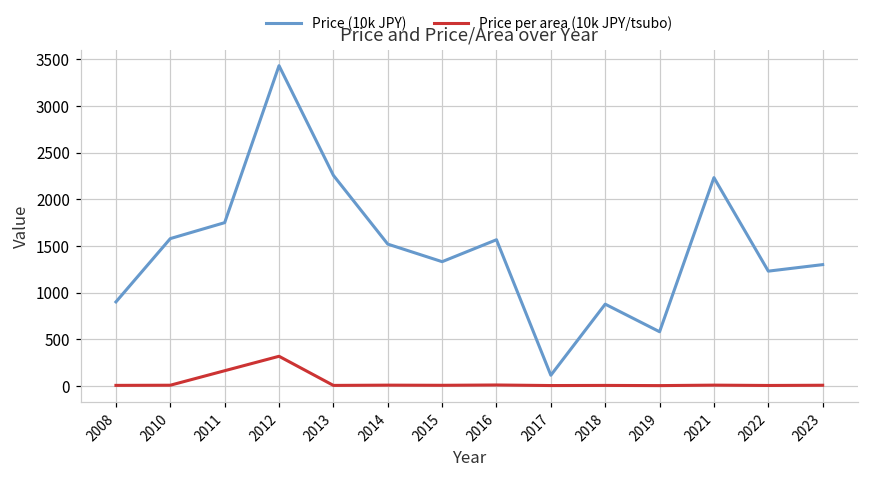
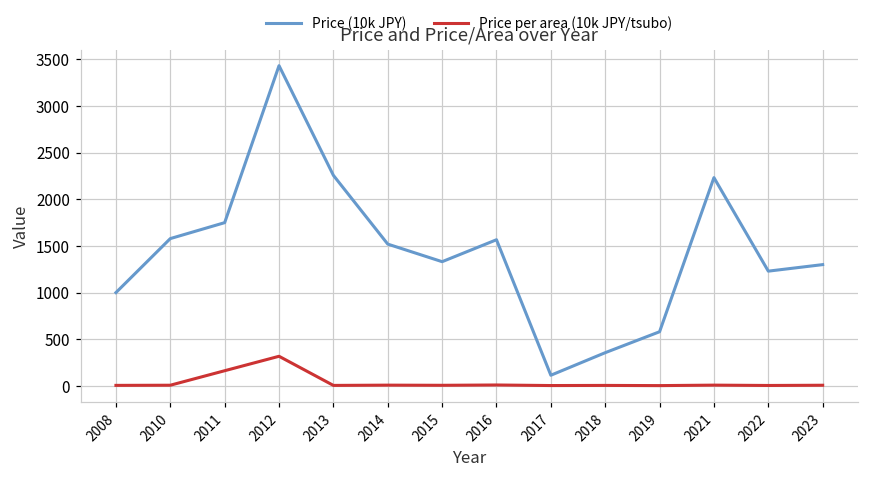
  {
    "Price (10k JPY)": {
-     "2008": 900,
+     "2008": 1000,
      "2010": 1600,
      "2011": 1800,
      "2012": 3400,
      "2013": 2300,
      "2014": 1500,
      "2015": 1300,
      "2016": 1600,
      "2017": 100,
-     "2018": 900,
+     "2018": 400,
      "2019": 600,
      "2021": 2200,
      "2022": 1200,
      "2023": 1300
    },
    "Price per area (10k JPY/tsubo)": {
      "2008": 0,
      "2010": 0,
      "2011": 200,
      "2012": 300,
      "2013": 0,
      "2014": 0,
      "2015": 0,
      "2016": 0,
      "2017": 0,
      "2018": 0,
      "2019": 0,
      "2021": 0,
      "2022": 0,
      "2023": 0
    }
  }
